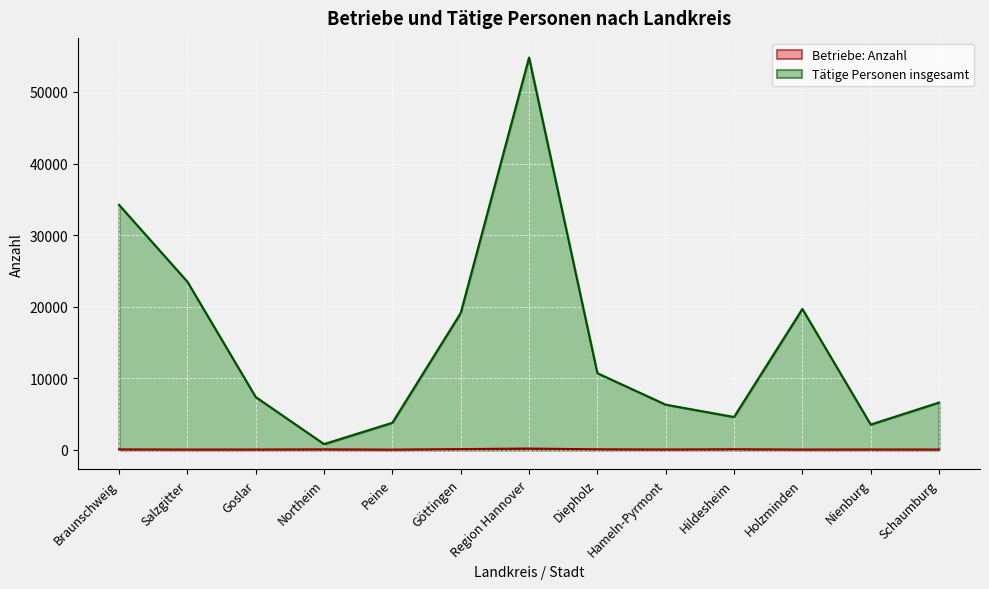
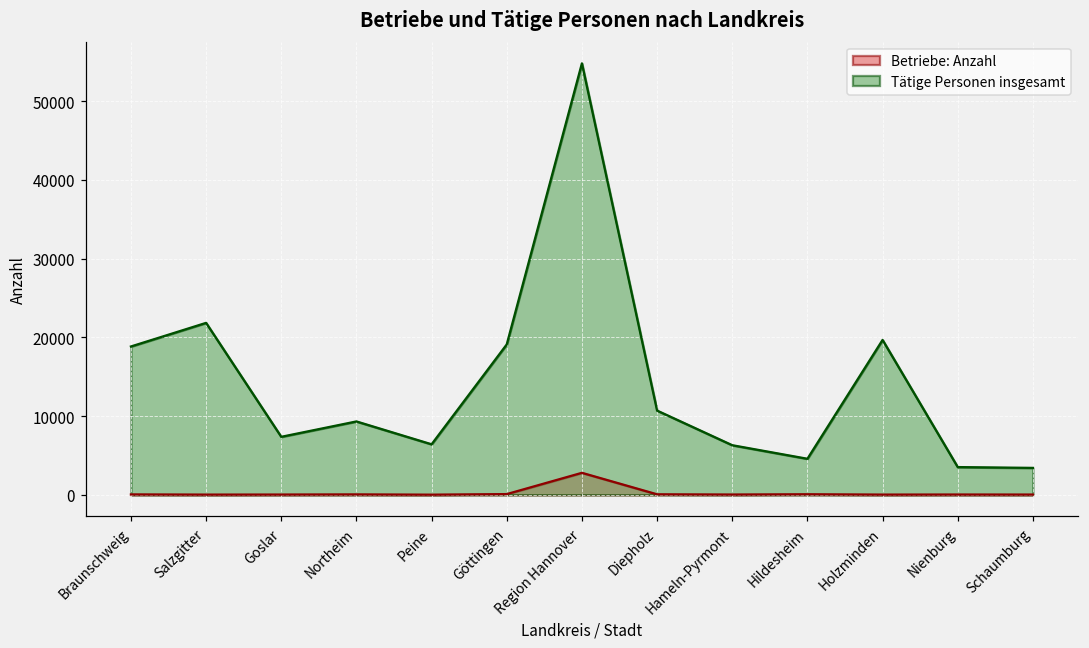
  {
    "Betriebe: Anzahl": {
      "Braunschweig": 0,
      "Salzgitter": 0,
      "Goslar": 0,
      "Northeim": 0,
      "Peine": 0,
      "Göttingen": 0,
-     "Region Hannover": 0,
+     "Region Hannover": 3000,
      "Diepholz": 0,
      "Hameln-Pyrmont": 0,
      "Hildesheim": 0,
      "Holzminden": 0,
      "Nienburg": 0,
      "Schaumburg": 0
    },
    "Tätige Personen insgesamt": {
-     "Braunschweig": 34000,
-     "Salzgitter": 23000,
+     "Braunschweig": 19000,
+     "Salzgitter": 22000,
      "Goslar": 7000,
-     "Northeim": 1000,
-     "Peine": 4000,
+     "Northeim": 9000,
+     "Peine": 6000,
      "Göttingen": 19000,
      "Region Hannover": 55000,
      "Diepholz": 11000,
      "Hameln-Pyrmont": 6000,
      "Hildesheim": 5000,
      "Holzminden": 20000,
      "Nienburg": 4000,
-     "Schaumburg": 7000
+     "Schaumburg": 3000
    }
  }
